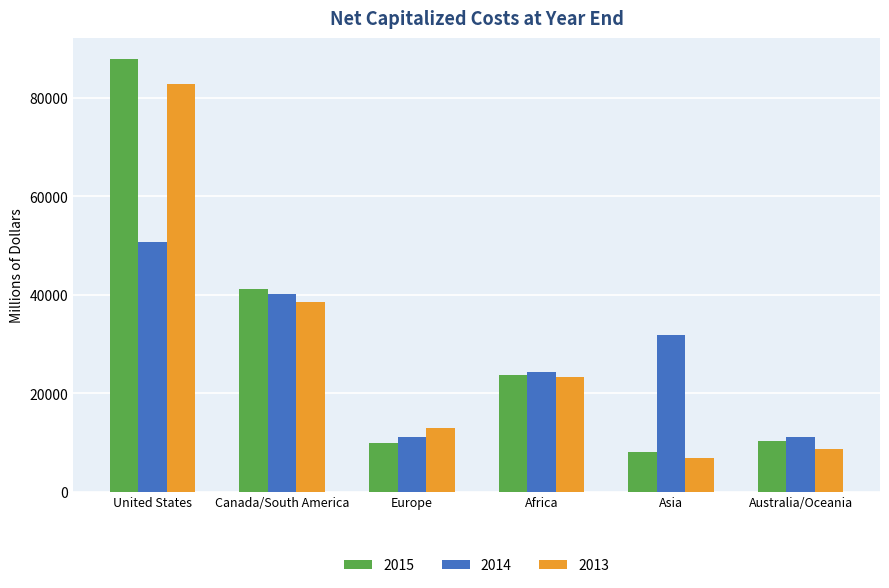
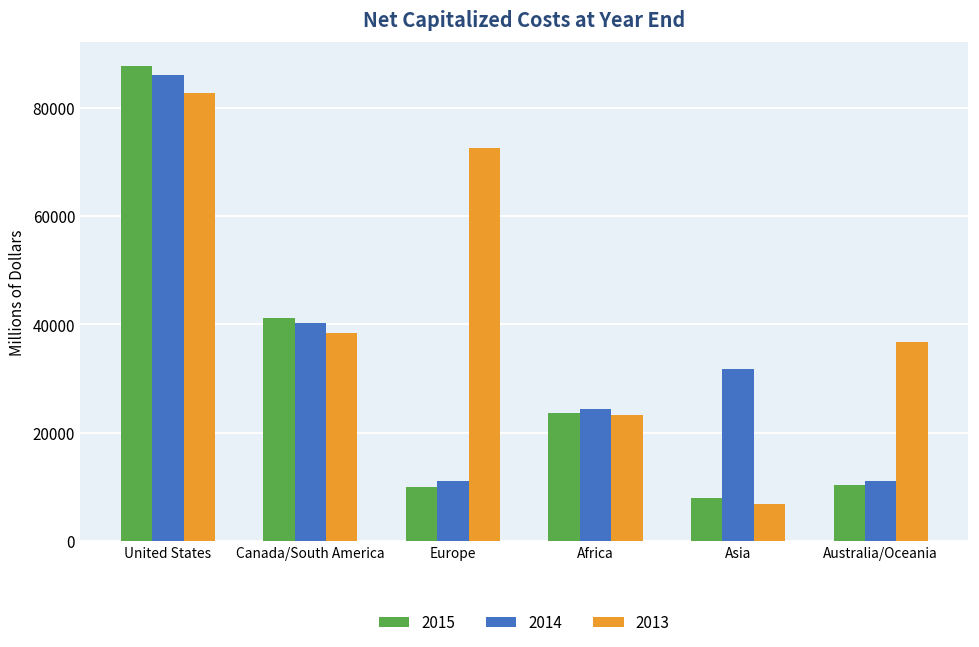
  {
    "2015": {
      "United States": 88000,
      "Canada/South America": 41000,
      "Europe": 10000,
      "Africa": 24000,
      "Asia": 8000,
      "Australia/Oceania": 10000
    },
    "2014": {
-     "United States": 51000,
+     "United States": 86000,
      "Canada/South America": 40000,
      "Europe": 11000,
      "Africa": 24000,
      "Asia": 32000,
      "Australia/Oceania": 11000
    },
    "2013": {
      "United States": 83000,
      "Canada/South America": 38000,
-     "Europe": 13000,
+     "Europe": 72000,
      "Africa": 23000,
      "Asia": 7000,
-     "Australia/Oceania": 9000
+     "Australia/Oceania": 37000
    }
  }
